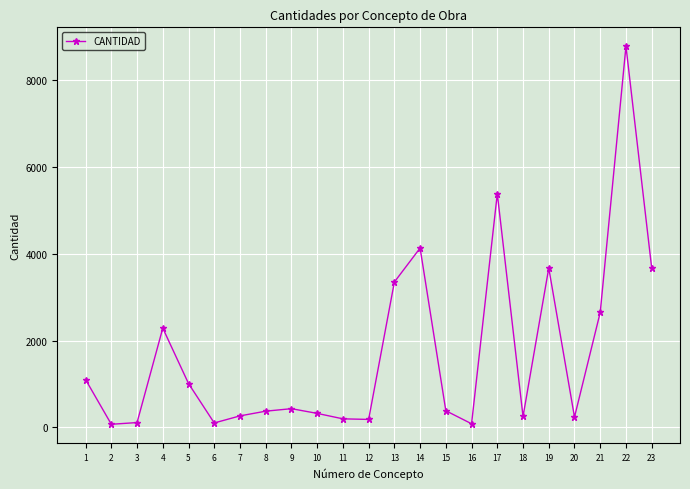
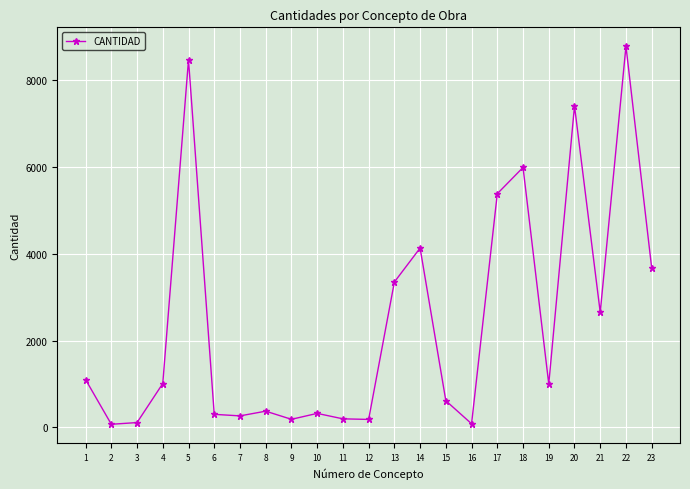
  {
    "1": 1100,
    "2": 100,
    "3": 100,
-   "4": 2300,
-   "5": 1000,
-   "6": 100,
+   "4": 1000,
+   "5": 8500,
+   "6": 300,
    "7": 300,
    "8": 400,
-   "9": 400,
+   "9": 200,
    "10": 300,
    "11": 200,
    "12": 200,
    "13": 3300,
    "14": 4100,
-   "15": 400,
+   "15": 600,
    "16": 100,
    "17": 5400,
-   "18": 300,
-   "19": 3700,
-   "20": 200,
+   "18": 6000,
+   "19": 1000,
+   "20": 7400,
    "21": 2600,
    "22": 8800,
    "23": 3700
  }
